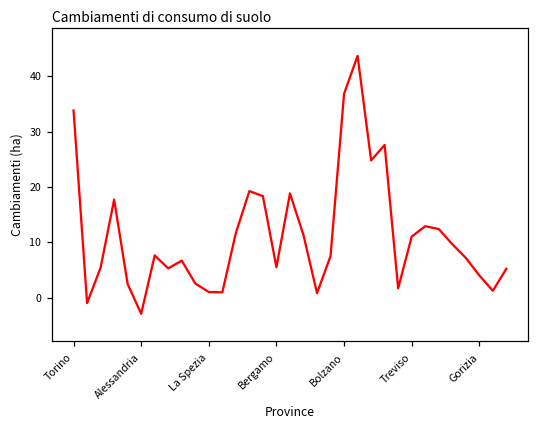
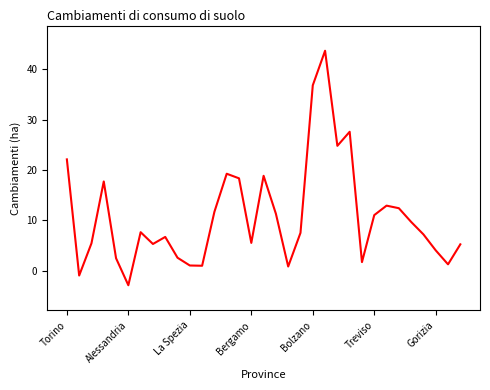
  {
-   "Torino": 34,
+   "Torino": 22,
    "Alessandria": -3,
    "La Spezia": 1,
    "Bergamo": 6,
    "Bolzano": 37,
    "Treviso": 11,
    "Gorizia": 4
  }
